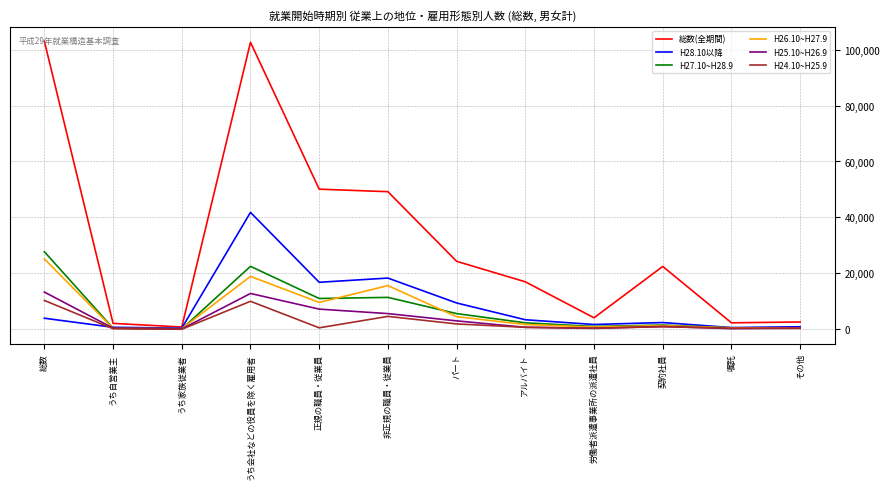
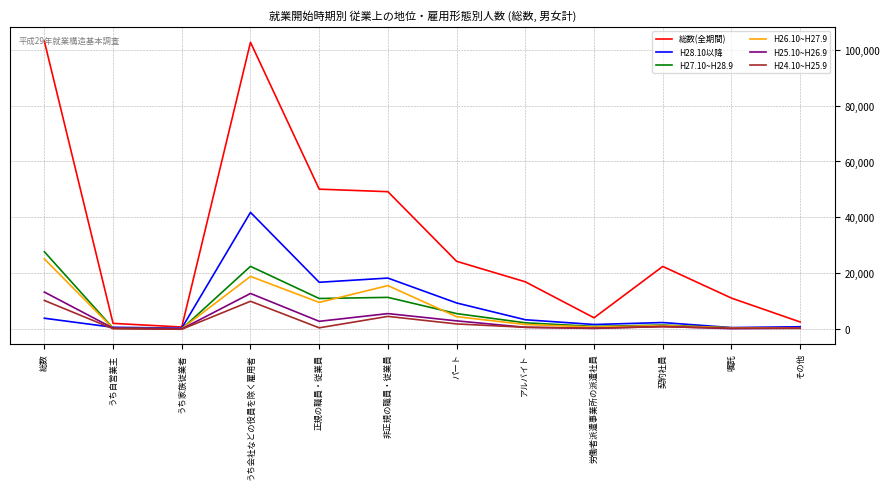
  {
    "総数(全期間)": {
      "総数": "103,000",
      "うち自営業主": "2,000",
      "うち会社などの役員を除く雇用者": "103,000",
      "正規の職員・従業員": "50,000",
      "非正規の職員・従業員": "49,000",
      "パート": "24,000",
      "アルバイト": "17,000",
      "労働者派遣事業所の派遣社員": "4,000",
      "契約社員": "22,000",
-     "嘱託": "2,000",
+     "嘱託": "11,000",
      "その他": "3,000"
    },
    "H28.10以降": {
      "総数": "4,000",
      "うち会社などの役員を除く雇用者": "42,000",
      "正規の職員・従業員": "17,000",
      "非正規の職員・従業員": "18,000",
      "パート": "9,000",
      "アルバイト": "3,000",
      "契約社員": "2,000"
    },
    "H27.10~H28.9": {
      "総数": "28,000",
      "うち会社などの役員を除く雇用者": "23,000",
      "正規の職員・従業員": "11,000",
      "非正規の職員・従業員": "11,000",
      "パート": "6,000"
    },
    "H26.10~H27.9": {
      "総数": "25,000",
      "うち会社などの役員を除く雇用者": "19,000",
      "正規の職員・従業員": "10,000",
      "非正規の職員・従業員": "16,000",
      "パート": "5,000"
    },
    "H25.10~H26.9": {
      "総数": "13,000",
      "うち会社などの役員を除く雇用者": "13,000",
-     "正規の職員・従業員": "7,000",
+     "正規の職員・従業員": "3,000",
      "非正規の職員・従業員": "6,000",
      "パート": "3,000"
    },
    "H24.10~H25.9": {
      "総数": "10,000",
      "うち会社などの役員を除く雇用者": "10,000",
      "正規の職員・従業員": "1,000",
      "非正規の職員・従業員": "5,000",
      "パート": "2,000"
    }
  }
